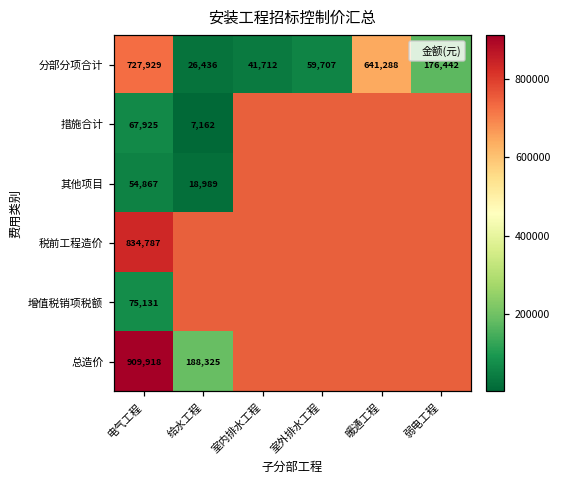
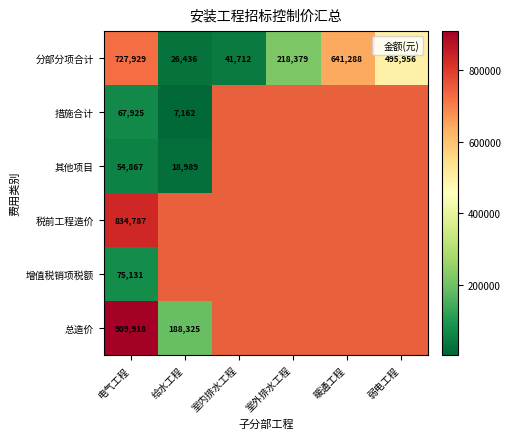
  {
    "分部分项合计": {
      "电气工程": "727,929",
      "给水工程": "26,436",
      "室内排水工程": "41,712",
-     "室外排水工程": "59,707",
+     "室外排水工程": "218,379",
      "暖通工程": "641,288",
-     "弱电工程": "176,442"
+     "弱电工程": "495,956"
    },
    "措施合计": {
      "电气工程": "67,925",
      "给水工程": "7,162"
    },
    "其他项目": {
      "电气工程": "54,867",
      "给水工程": "18,989"
    },
    "税前工程造价": {
      "电气工程": "834,787"
    },
    "增值税销项税额": {
      "电气工程": "75,131"
    },
    "总造价": {
      "电气工程": "909,918",
      "给水工程": "188,325"
    }
  }
